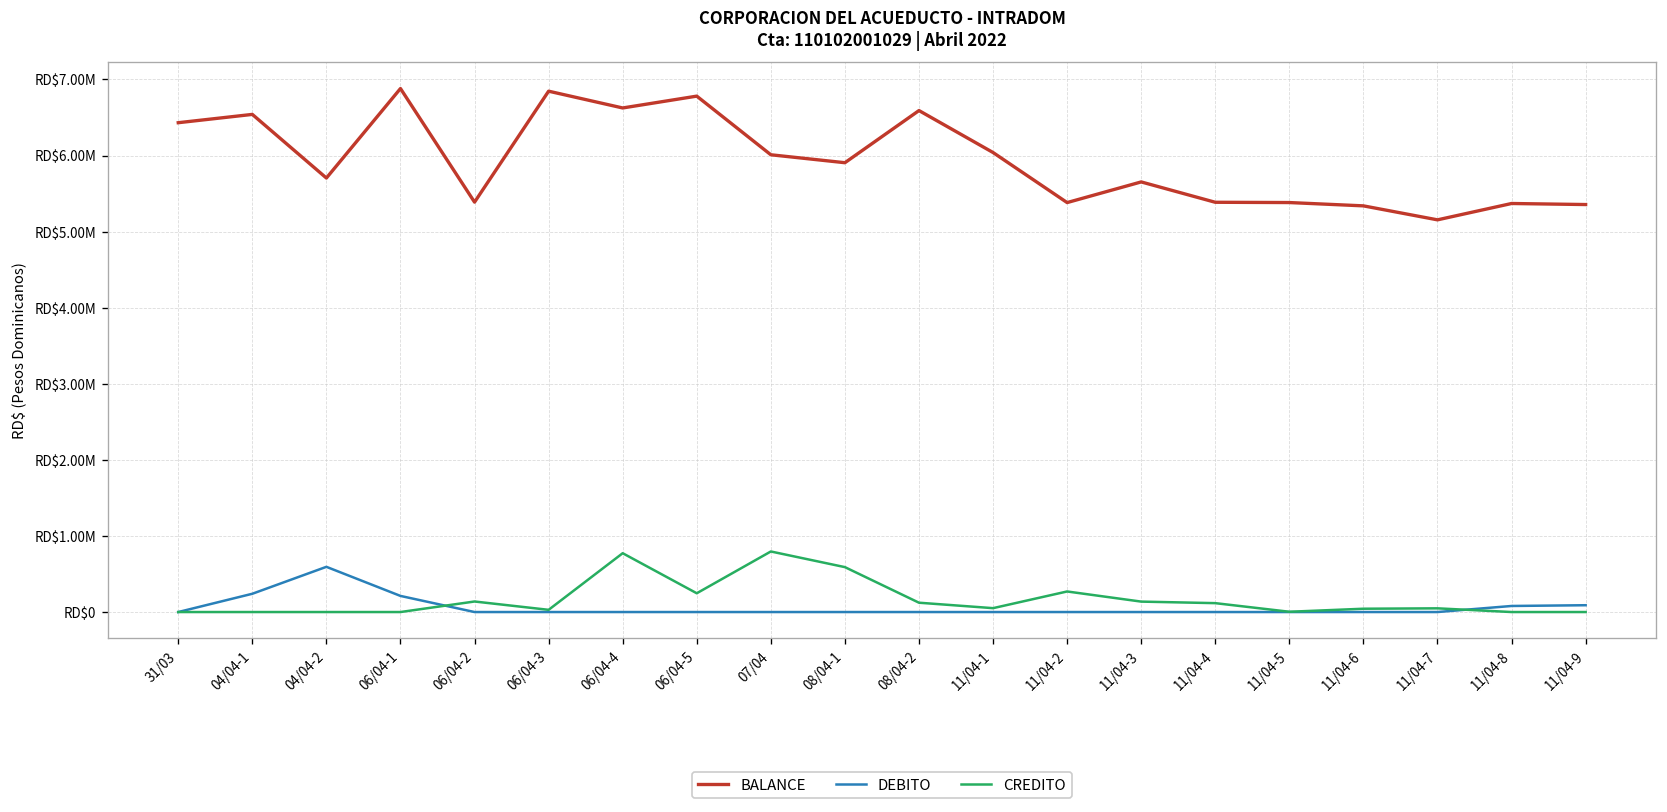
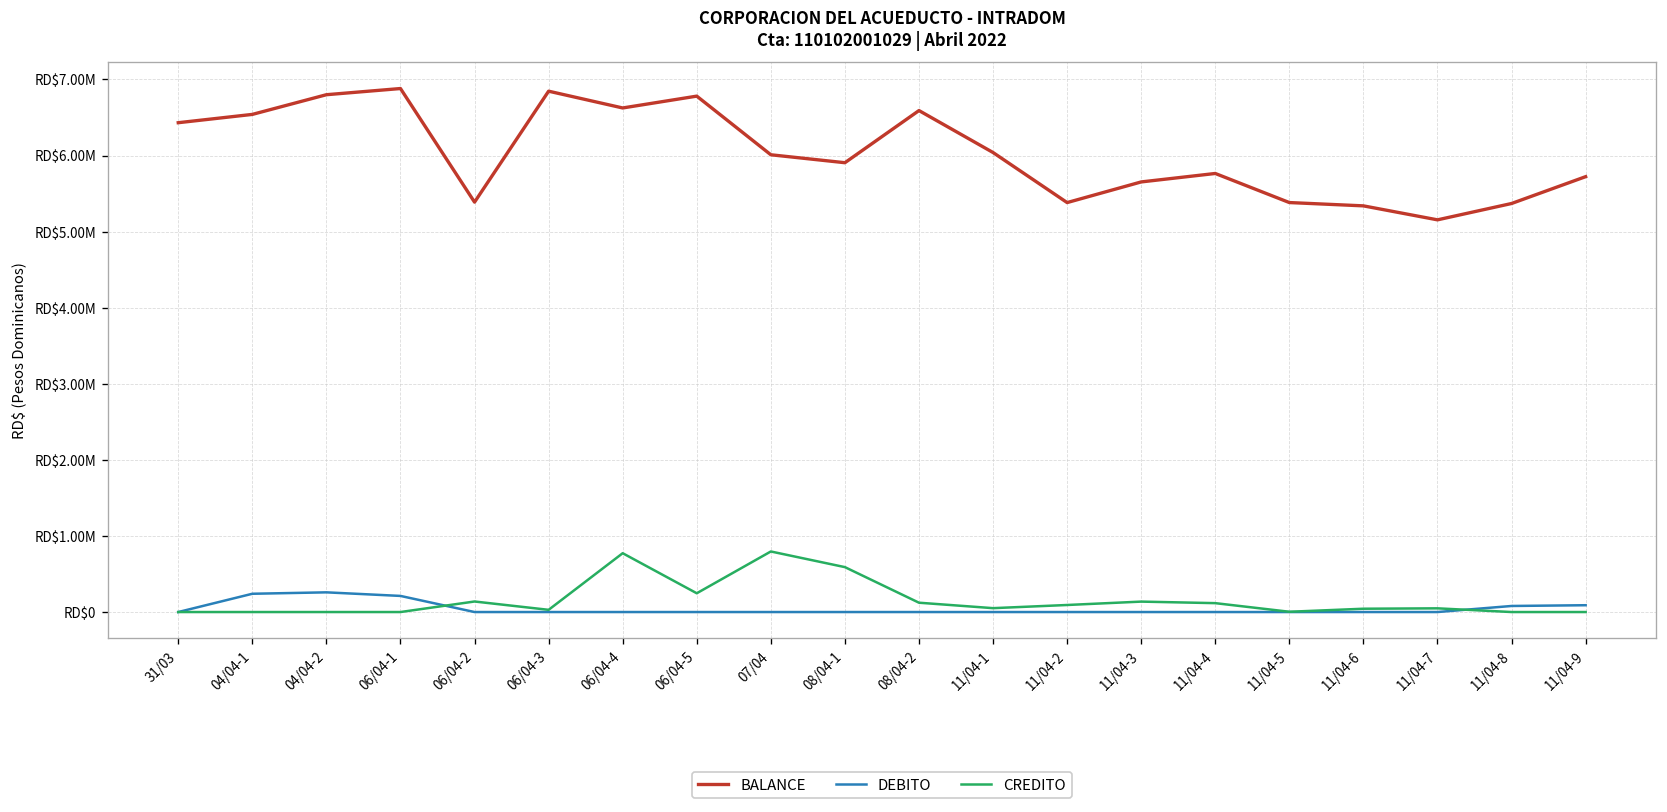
  {
    "BALANCE": {
      "31/03": "RD$6400000",
      "04/04-1": "RD$6500000",
-     "04/04-2": "RD$5700000",
+     "04/04-2": "RD$6800000",
      "06/04-1": "RD$6900000",
      "06/04-2": "RD$5400000",
      "06/04-3": "RD$6800000",
      "06/04-4": "RD$6600000",
      "06/04-5": "RD$6800000",
      "07/04": "RD$6000000",
      "08/04-1": "RD$5900000",
      "08/04-2": "RD$6600000",
      "11/04-1": "RD$6000000",
      "11/04-2": "RD$5400000",
      "11/04-3": "RD$5700000",
-     "11/04-4": "RD$5400000",
+     "11/04-4": "RD$5800000",
      "11/04-5": "RD$5400000",
      "11/04-6": "RD$5300000",
      "11/04-7": "RD$5200000",
      "11/04-8": "RD$5400000",
-     "11/04-9": "RD$5400000"
+     "11/04-9": "RD$5700000"
    },
    "DEBITO": {
      "04/04-1": "RD$200000",
-     "04/04-2": "RD$600000",
+     "04/04-2": "RD$300000",
      "06/04-1": "RD$200000",
      "06/04-2": "RD$0",
      "06/04-4": "RD$0",
      "06/04-5": "RD$0",
      "07/04": "RD$0",
      "08/04-1": "RD$0",
      "08/04-2": "RD$0",
      "11/04-1": "RD$0",
      "11/04-2": "RD$0",
      "11/04-3": "RD$0",
      "11/04-4": "RD$0",
      "11/04-6": "RD$0",
      "11/04-7": "RD$0",
      "11/04-8": "RD$100000",
      "11/04-9": "RD$100000"
    },
    "CREDITO": {
      "04/04-1": "RD$0",
      "04/04-2": "RD$0",
      "06/04-1": "RD$0",
      "06/04-2": "RD$100000",
      "06/04-4": "RD$800000",
      "06/04-5": "RD$200000",
      "07/04": "RD$800000",
      "08/04-1": "RD$600000",
      "08/04-2": "RD$100000",
      "11/04-1": "RD$100000",
-     "11/04-2": "RD$300000",
+     "11/04-2": "RD$100000",
      "11/04-3": "RD$100000",
      "11/04-4": "RD$100000",
      "11/04-6": "RD$0",
      "11/04-7": "RD$0",
      "11/04-8": "RD$0",
      "11/04-9": "RD$0"
    }
  }
